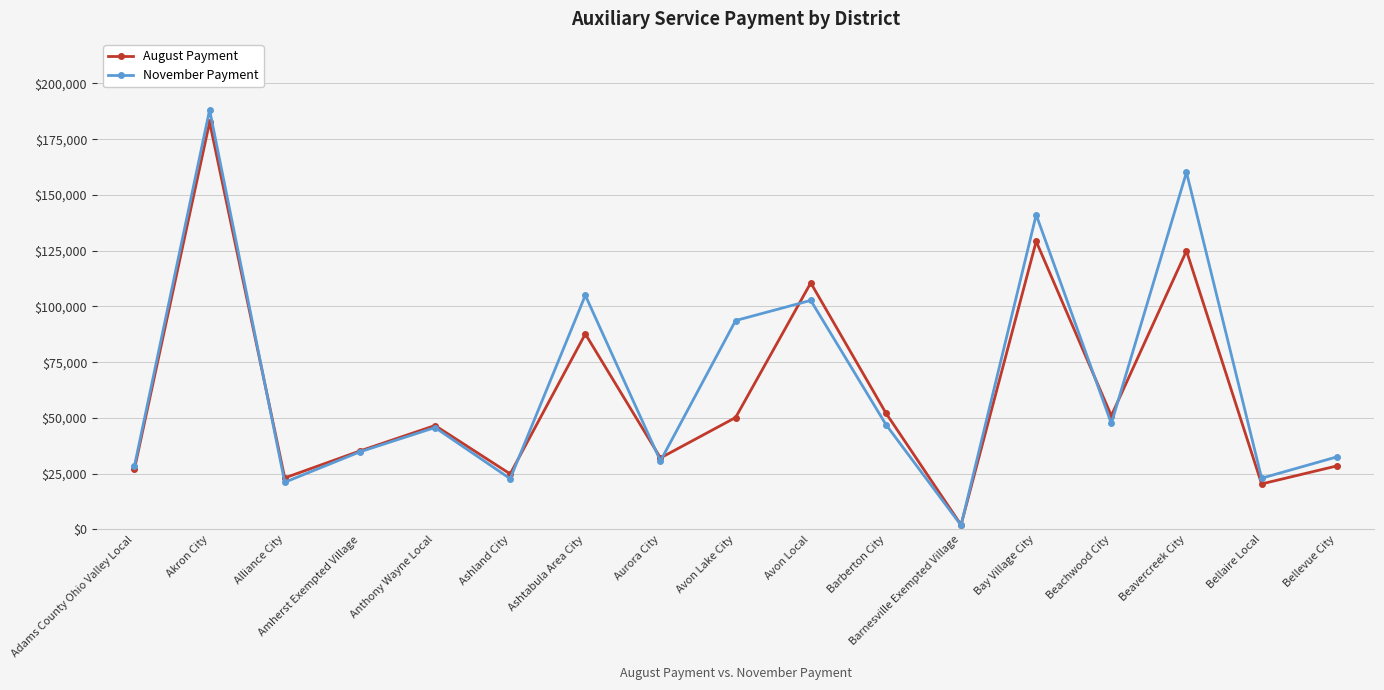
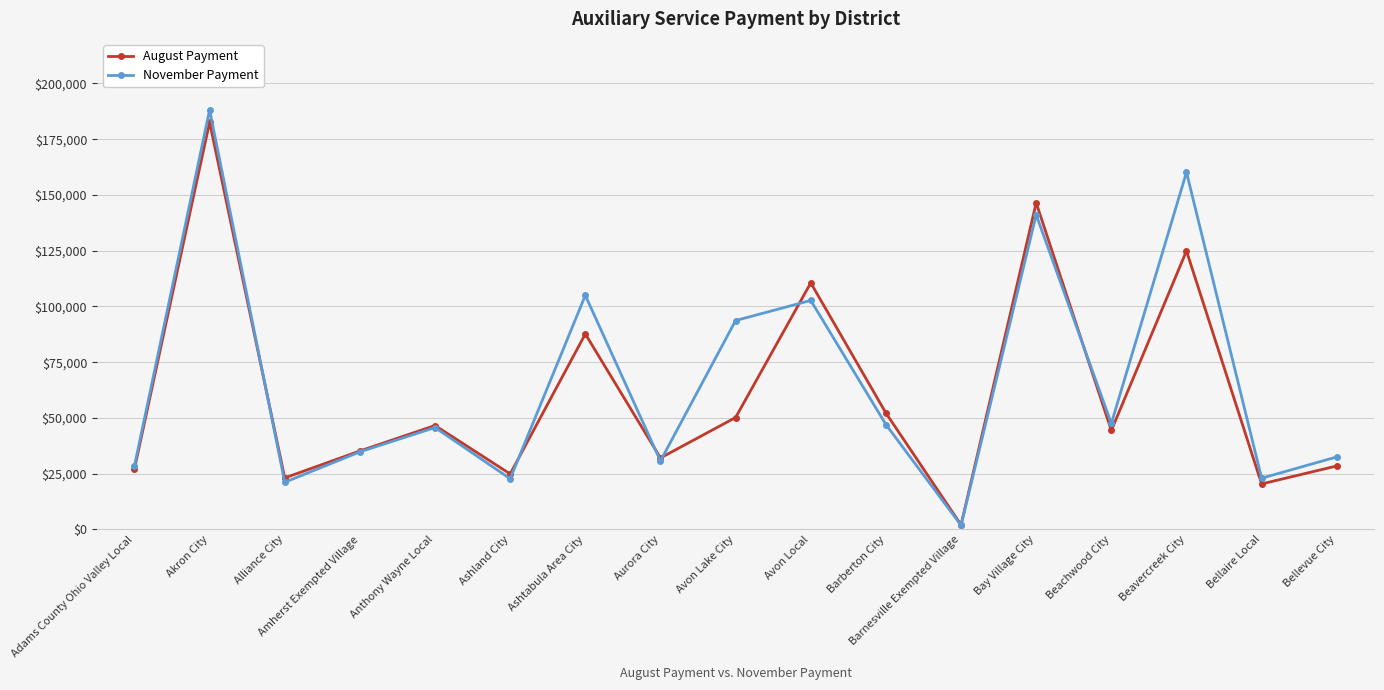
  {
    "August Payment": {
      "Adams County Ohio Valley Local": "$27,000",
      "Akron City": "$183,000",
      "Alliance City": "$23,000",
      "Ashland City": "$25,000",
      "Ashtabula Area City": "$88,000",
      "Aurora City": "$32,000",
      "Avon Lake City": "$50,000",
      "Avon Local": "$111,000",
      "Barberton City": "$52,000",
-     "Bay Village City": "$129,000",
-     "Beachwood City": "$51,000",
+     "Bay Village City": "$146,000",
+     "Beachwood City": "$44,000",
      "Beavercreek City": "$125,000",
      "Bellaire Local": "$20,000",
      "Bellevue City": "$28,000"
    },
    "November Payment": {
      "Adams County Ohio Valley Local": "$28,000",
      "Akron City": "$188,000",
      "Alliance City": "$21,000",
      "Ashland City": "$23,000",
      "Ashtabula Area City": "$105,000",
      "Aurora City": "$31,000",
      "Avon Lake City": "$94,000",
      "Avon Local": "$103,000",
      "Barberton City": "$47,000",
      "Bay Village City": "$141,000",
      "Beachwood City": "$47,000",
      "Beavercreek City": "$160,000",
      "Bellaire Local": "$23,000",
      "Bellevue City": "$32,000"
    }
  }
